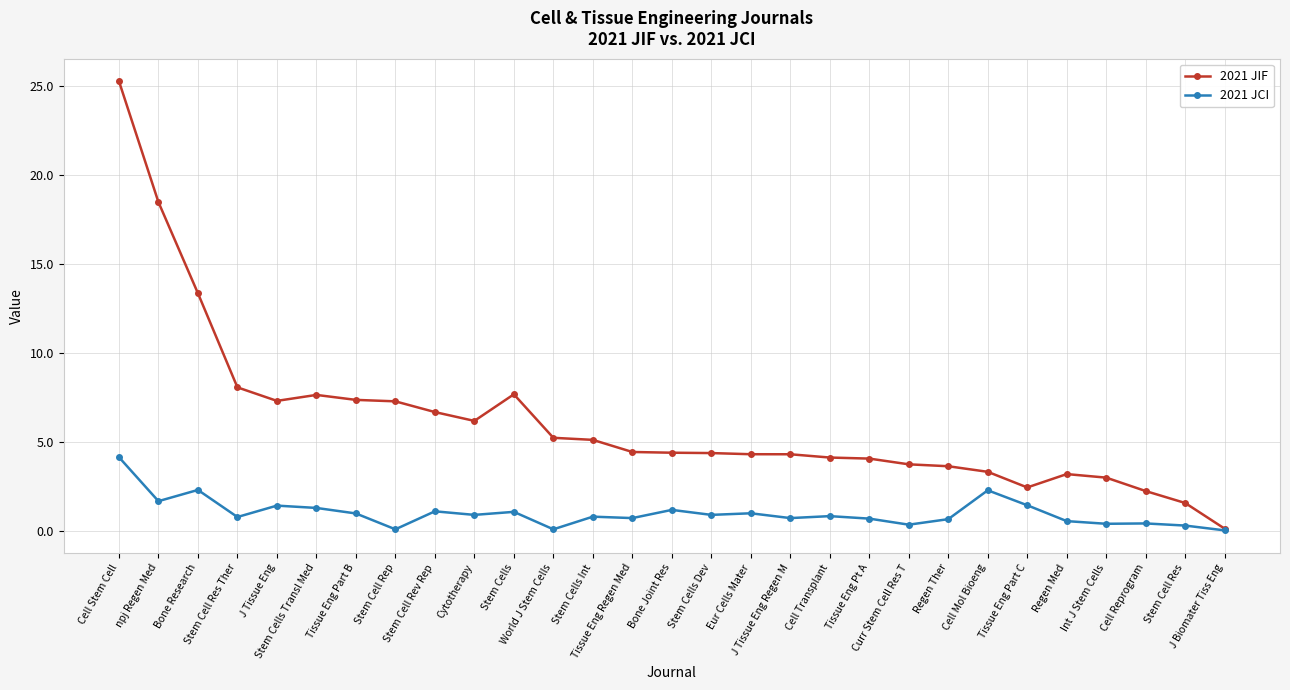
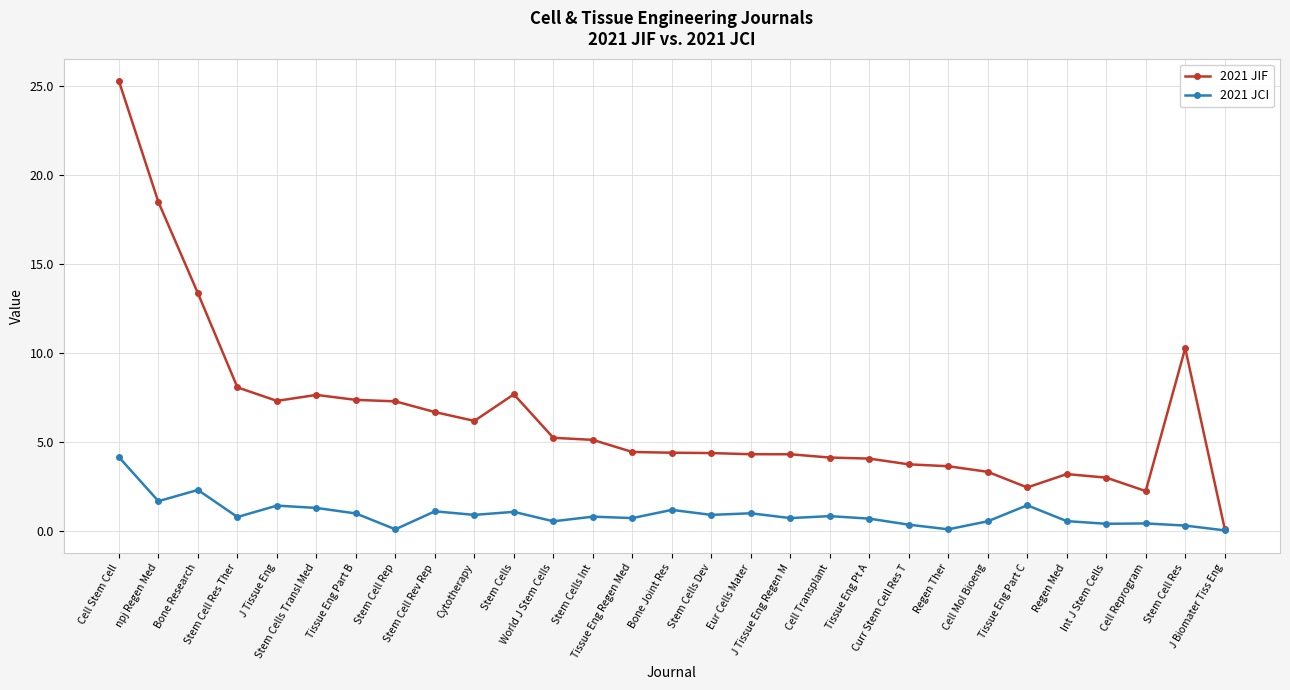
  {
    "2021 JIF": {
      "Cell Stem Cell": 25.3,
      "npj Regen Med": 18.5,
      "Bone Research": 13.4,
      "Stem Cell Res Ther": 8.1,
      "J Tissue Eng": 7.3,
      "Stem Cells Transl Med": 7.7,
      "Tissue Eng Part B": 7.4,
      "Stem Cell Rep": 7.3,
      "Stem Cell Rev Rep": 6.7,
      "Cytotherapy": 6.2,
      "Stem Cells": 7.7,
      "World J Stem Cells": 5.2,
      "Stem Cells Int": 5.1,
      "Tissue Eng Regen Med": 4.5,
      "Bone Joint Res": 4.4,
      "Stem Cells Dev": 4.4,
      "Eur Cells Mater": 4.3,
      "J Tissue Eng Regen M": 4.3,
      "Cell Transplant": 4.1,
      "Tissue Eng Pt A": 4.1,
      "Curr Stem Cell Res T": 3.8,
      "Regen Ther": 3.7,
      "Cell Mol Bioeng": 3.3,
      "Tissue Eng Part C": 2.5,
      "Regen Med": 3.2,
      "Int J Stem Cells": 3.0,
      "Cell Reprogram": 2.3,
-     "Stem Cell Res": 1.6
+     "Stem Cell Res": 10.3
    },
    "2021 JCI": {
      "Cell Stem Cell": 4.2,
      "npj Regen Med": 1.7,
      "Bone Research": 2.3,
      "Stem Cell Res Ther": 0.8,
      "J Tissue Eng": 1.4,
      "Stem Cells Transl Med": 1.3,
      "Tissue Eng Part B": 1.0,
      "Stem Cell Rep": 0.1,
      "Stem Cell Rev Rep": 1.1,
      "Cytotherapy": 0.9,
      "Stem Cells": 1.1,
-     "World J Stem Cells": 0.1,
+     "World J Stem Cells": 0.6,
      "Stem Cells Int": 0.8,
      "Tissue Eng Regen Med": 0.7,
      "Bone Joint Res": 1.2,
      "Stem Cells Dev": 0.9,
      "Eur Cells Mater": 1.0,
      "J Tissue Eng Regen M": 0.7,
      "Cell Transplant": 0.9,
      "Tissue Eng Pt A": 0.7,
      "Curr Stem Cell Res T": 0.4,
-     "Regen Ther": 0.7,
-     "Cell Mol Bioeng": 2.3,
+     "Regen Ther": 0.1,
+     "Cell Mol Bioeng": 0.6,
      "Tissue Eng Part C": 1.5,
      "Regen Med": 0.6,
      "Int J Stem Cells": 0.4,
      "Cell Reprogram": 0.4,
      "Stem Cell Res": 0.3
    }
  }
